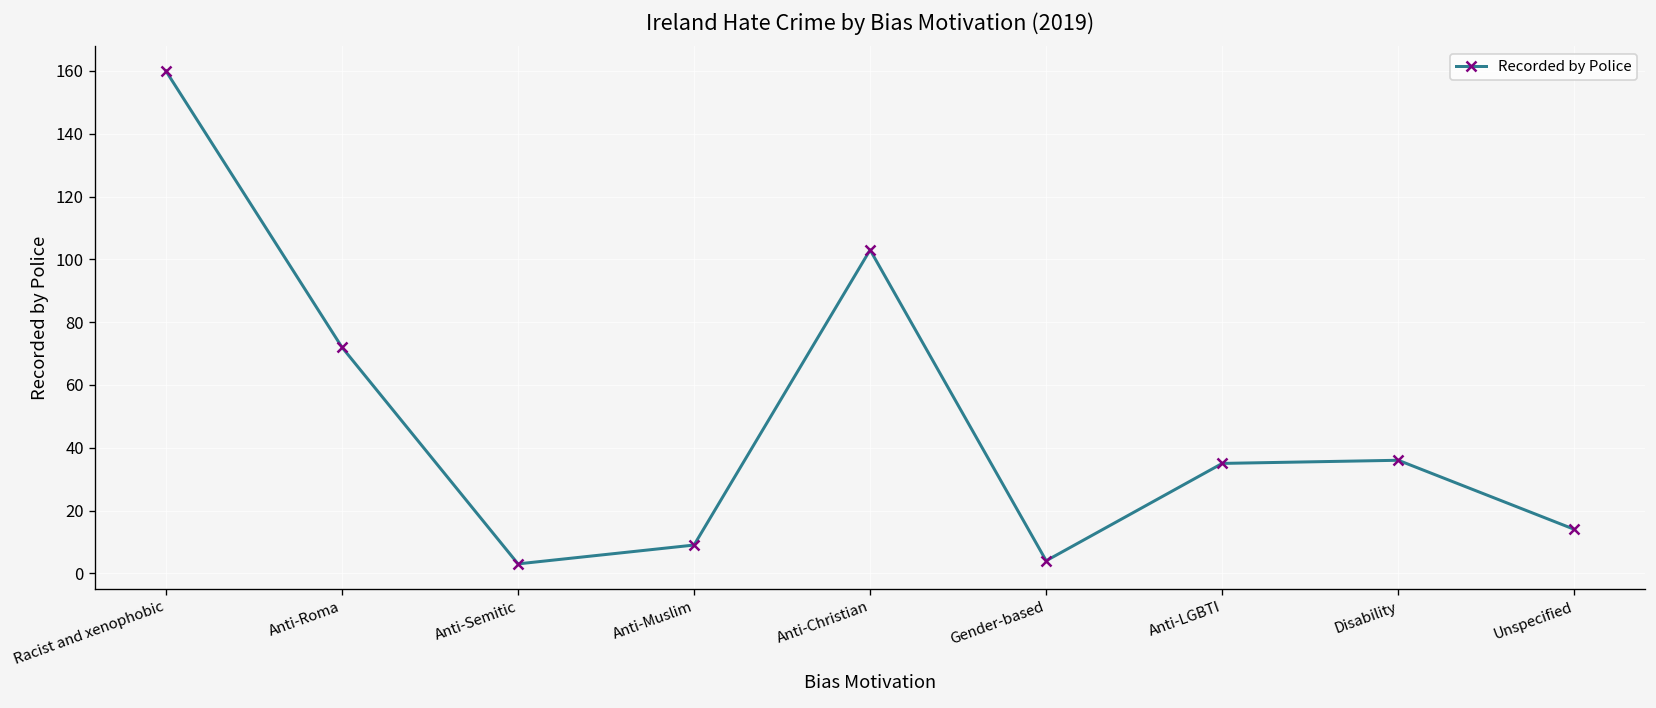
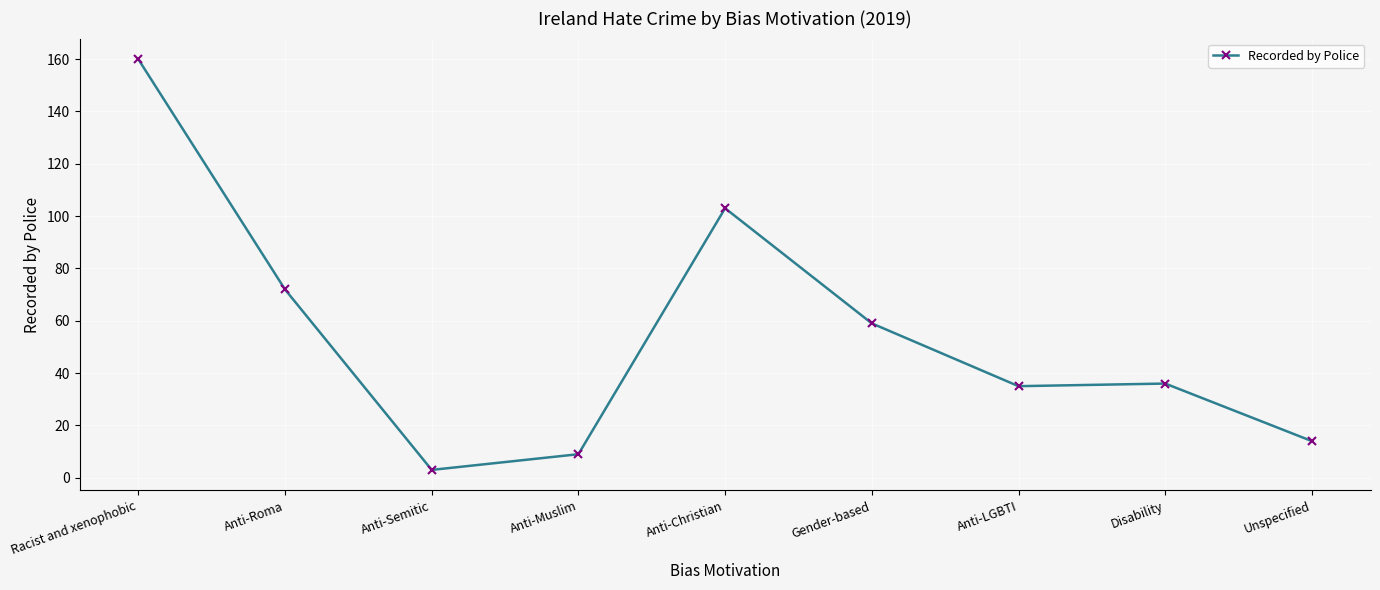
  {
    "Racist and xenophobic": 160,
    "Anti-Roma": 72,
    "Anti-Semitic": 3,
    "Anti-Muslim": 9,
    "Anti-Christian": 103,
-   "Gender-based": 4,
+   "Gender-based": 59,
    "Anti-LGBTI": 35,
    "Disability": 36,
    "Unspecified": 14
  }
